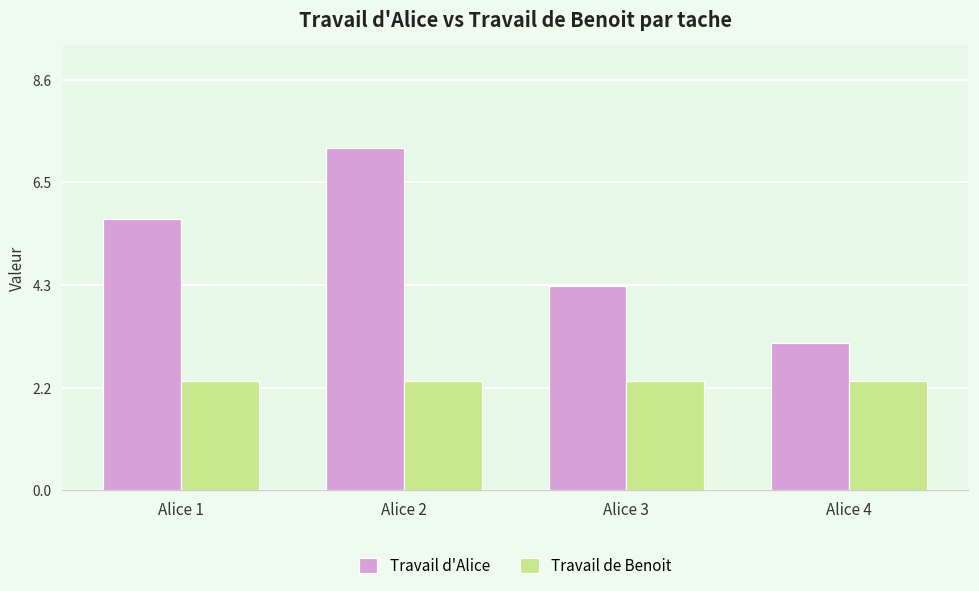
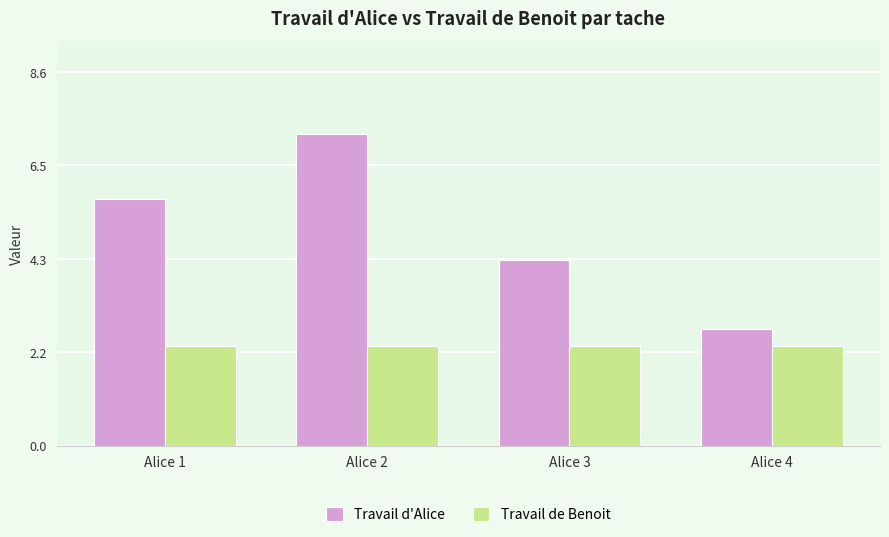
  {
    "Travail d'Alice": {
      "Alice 1": 5.7,
      "Alice 2": 7.2,
      "Alice 3": 4.3,
-     "Alice 4": 3.1
+     "Alice 4": 2.7
    },
    "Travail de Benoit": {
      "Alice 1": 2.3,
      "Alice 2": 2.3,
      "Alice 3": 2.3,
      "Alice 4": 2.3
    }
  }
